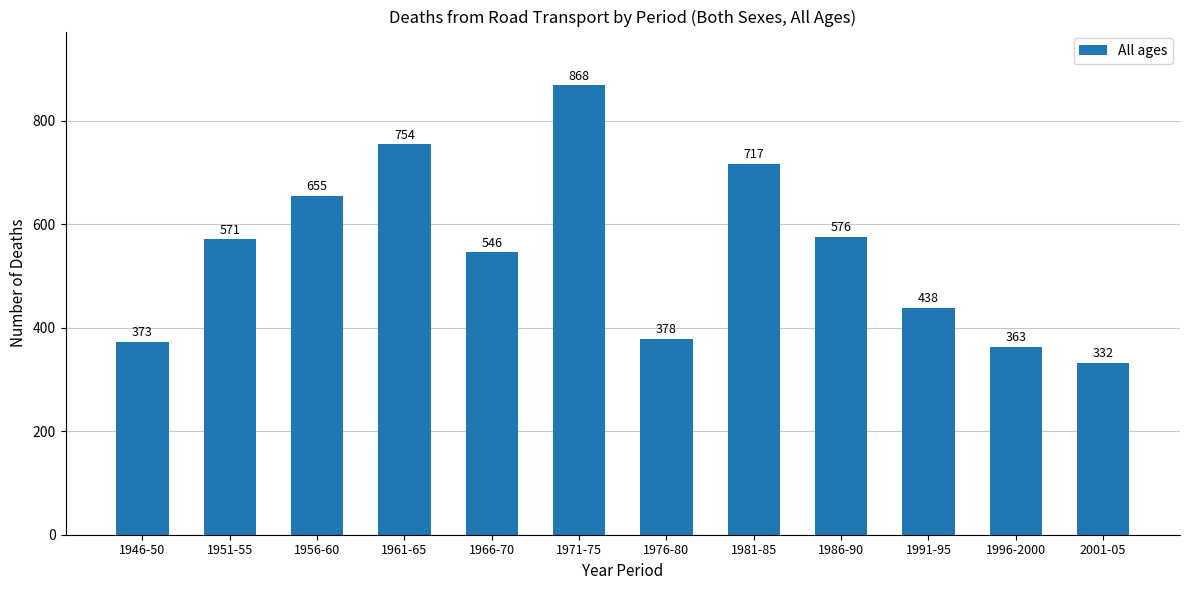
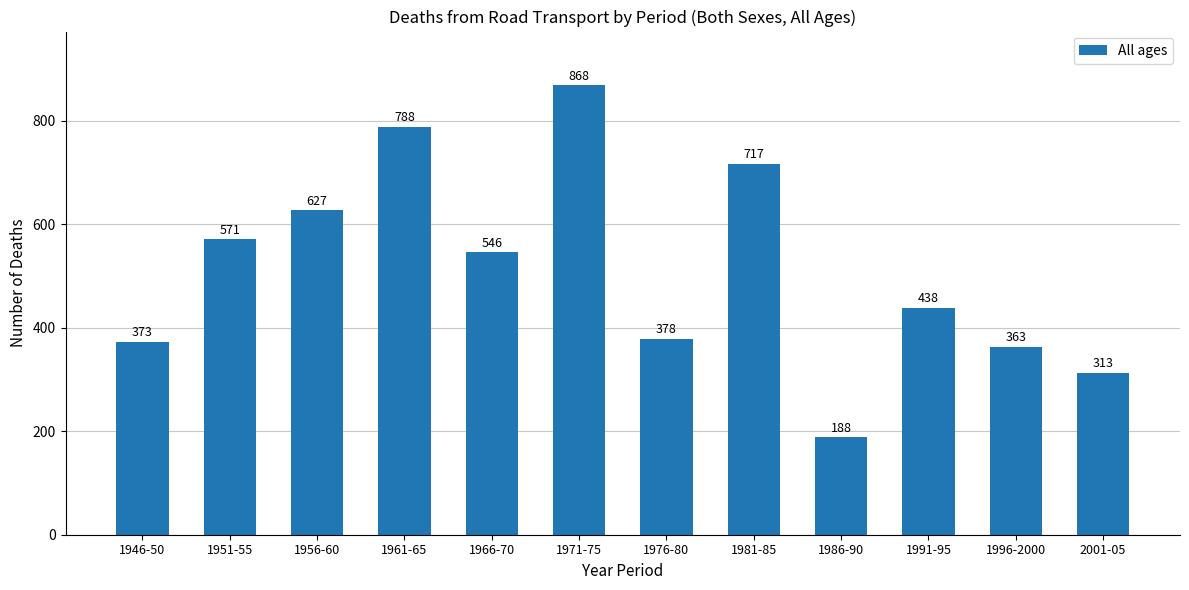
  {
    "1946-50": 373,
    "1951-55": 571,
-   "1956-60": 655,
-   "1961-65": 754,
+   "1956-60": 627,
+   "1961-65": 788,
    "1966-70": 546,
    "1971-75": 868,
    "1976-80": 378,
    "1981-85": 717,
-   "1986-90": 576,
+   "1986-90": 188,
    "1991-95": 438,
    "1996-2000": 363,
-   "2001-05": 332
+   "2001-05": 313
  }
